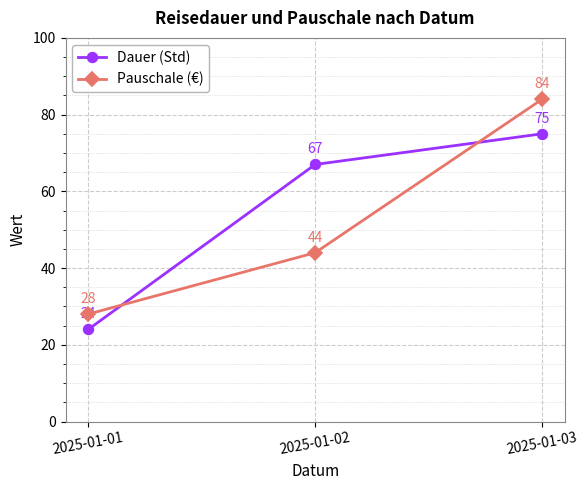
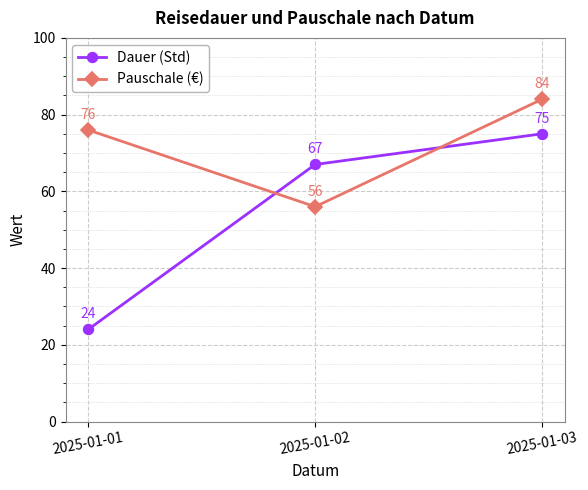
  {
    "Dauer (Std)": {
      "2025-01-02": 67,
      "2025-01-03": 75
    },
    "Pauschale (€)": {
-     "2025-01-01": 28,
-     "2025-01-02": 44,
+     "2025-01-01": 76,
+     "2025-01-02": 56,
      "2025-01-03": 84
    }
  }
